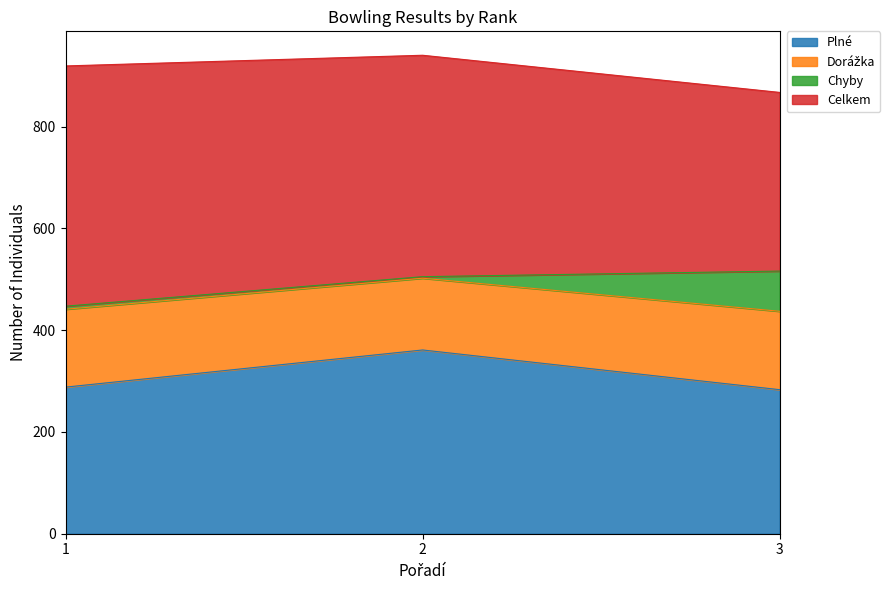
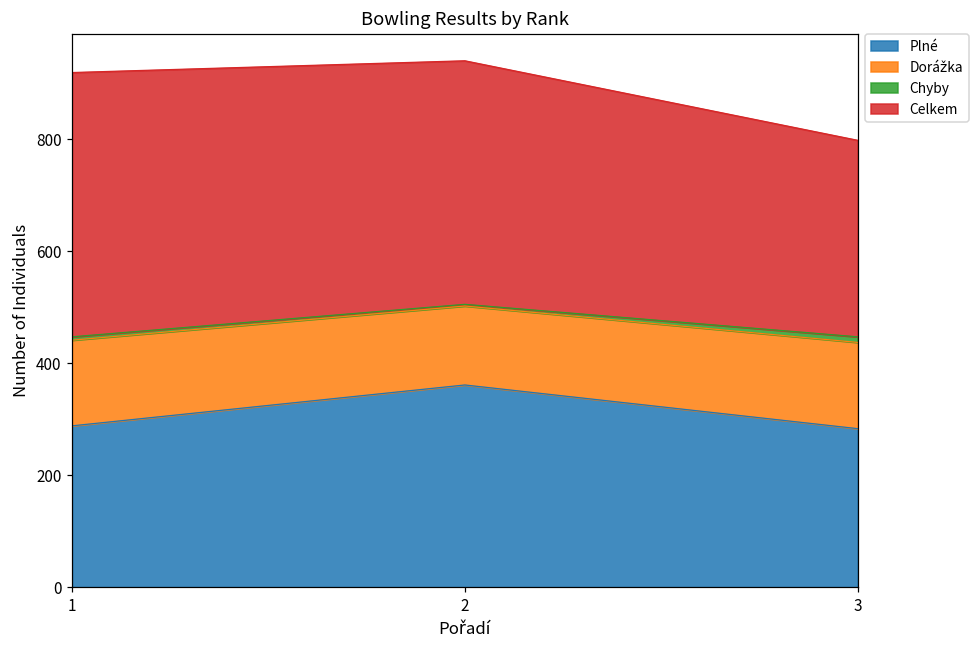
  {
    "Plné": {
      "1": 290,
      "2": 360,
      "3": 280
    },
    "Dorážka": {
      "1": 150,
      "3": 150
    },
    "Chyby": {
      "1": 10,
-     "3": 80
+     "3": 10
    },
    "Celkem": {
      "1": 470,
      "2": 440,
      "3": 350
    }
  }
